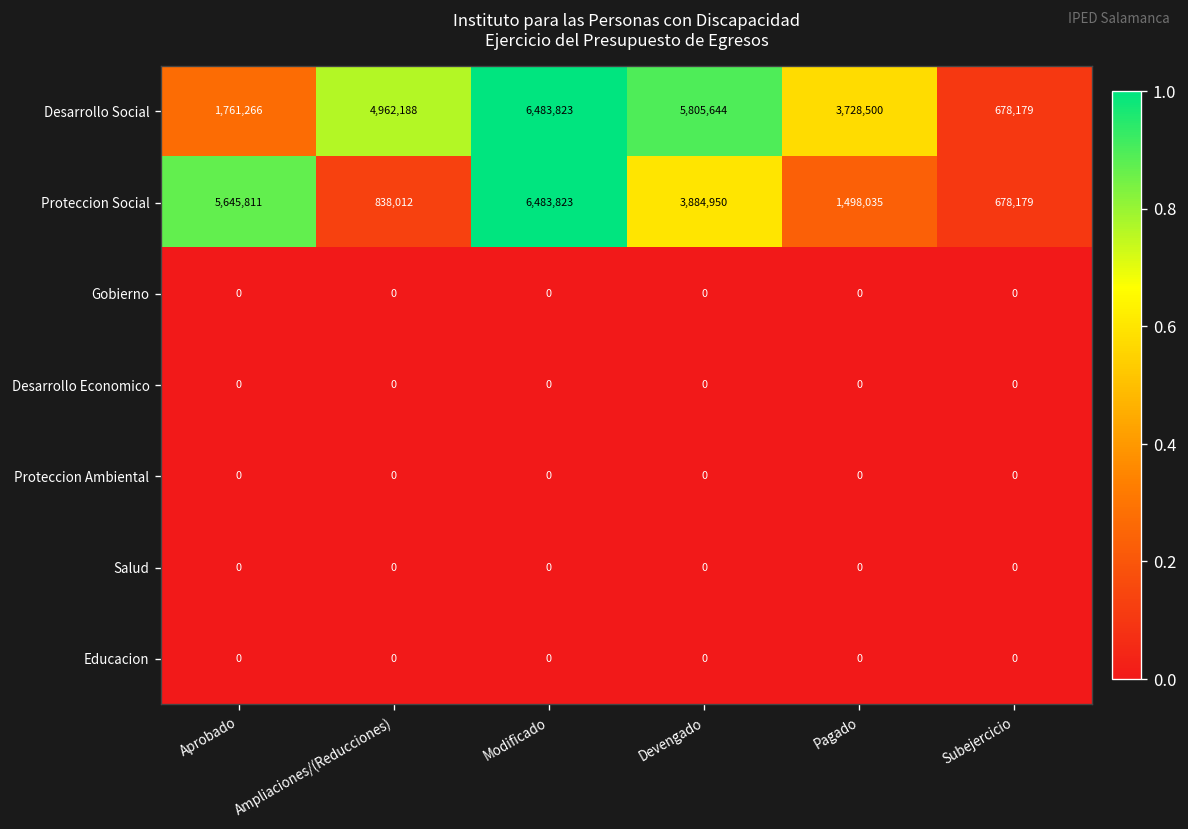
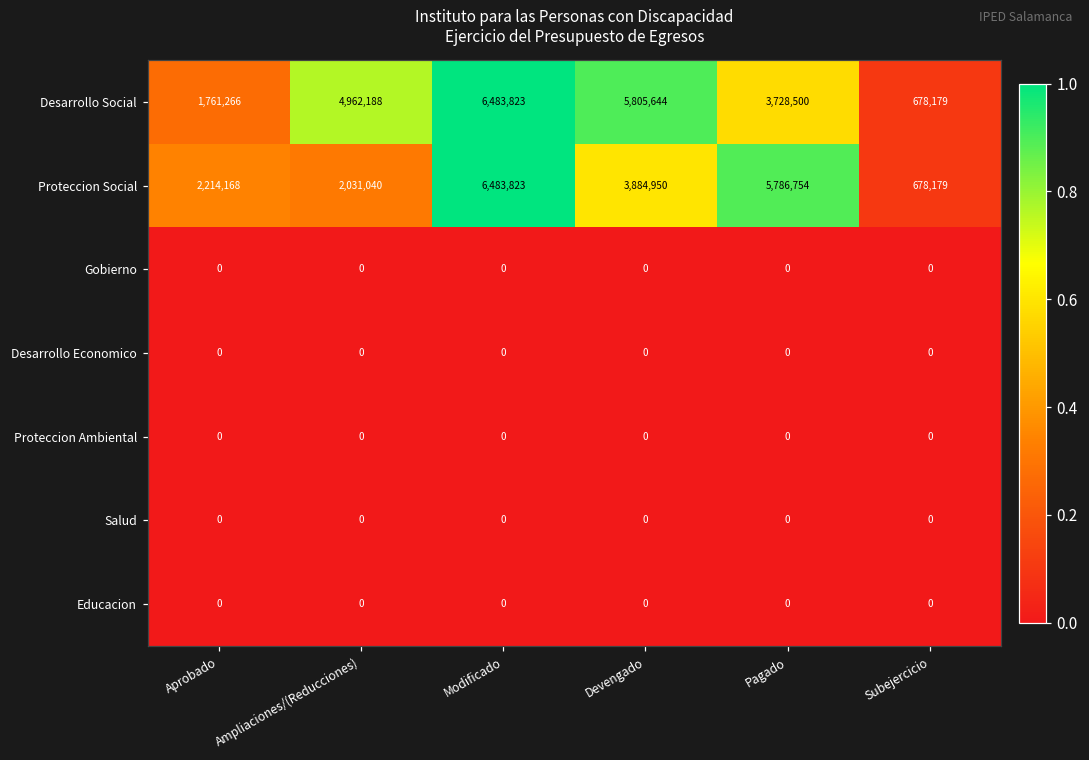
  {
    "Desarrollo Social": {
      "Aprobado": "1,761,266",
      "Ampliaciones/(Reducciones)": "4,962,188",
      "Modificado": "6,483,823",
      "Devengado": "5,805,644",
      "Pagado": "3,728,500",
      "Subejercicio": "678,179"
    },
    "Proteccion Social": {
-     "Aprobado": "5,645,811",
-     "Ampliaciones/(Reducciones)": "838,012",
+     "Aprobado": "2,214,168",
+     "Ampliaciones/(Reducciones)": "2,031,040",
      "Modificado": "6,483,823",
      "Devengado": "3,884,950",
-     "Pagado": "1,498,035",
+     "Pagado": "5,786,754",
      "Subejercicio": "678,179"
    },
    "Gobierno": {
      "Aprobado": "0",
      "Ampliaciones/(Reducciones)": "0",
      "Modificado": "0",
      "Devengado": "0",
      "Pagado": "0",
      "Subejercicio": "0"
    },
    "Desarrollo Economico": {
      "Aprobado": "0",
      "Ampliaciones/(Reducciones)": "0",
      "Modificado": "0",
      "Devengado": "0",
      "Pagado": "0",
      "Subejercicio": "0"
    },
    "Proteccion Ambiental": {
      "Aprobado": "0",
      "Ampliaciones/(Reducciones)": "0",
      "Modificado": "0",
      "Devengado": "0",
      "Pagado": "0",
      "Subejercicio": "0"
    },
    "Salud": {
      "Aprobado": "0",
      "Ampliaciones/(Reducciones)": "0",
      "Modificado": "0",
      "Devengado": "0",
      "Pagado": "0",
      "Subejercicio": "0"
    },
    "Educacion": {
      "Aprobado": "0",
      "Ampliaciones/(Reducciones)": "0",
      "Modificado": "0",
      "Devengado": "0",
      "Pagado": "0",
      "Subejercicio": "0"
    }
  }
